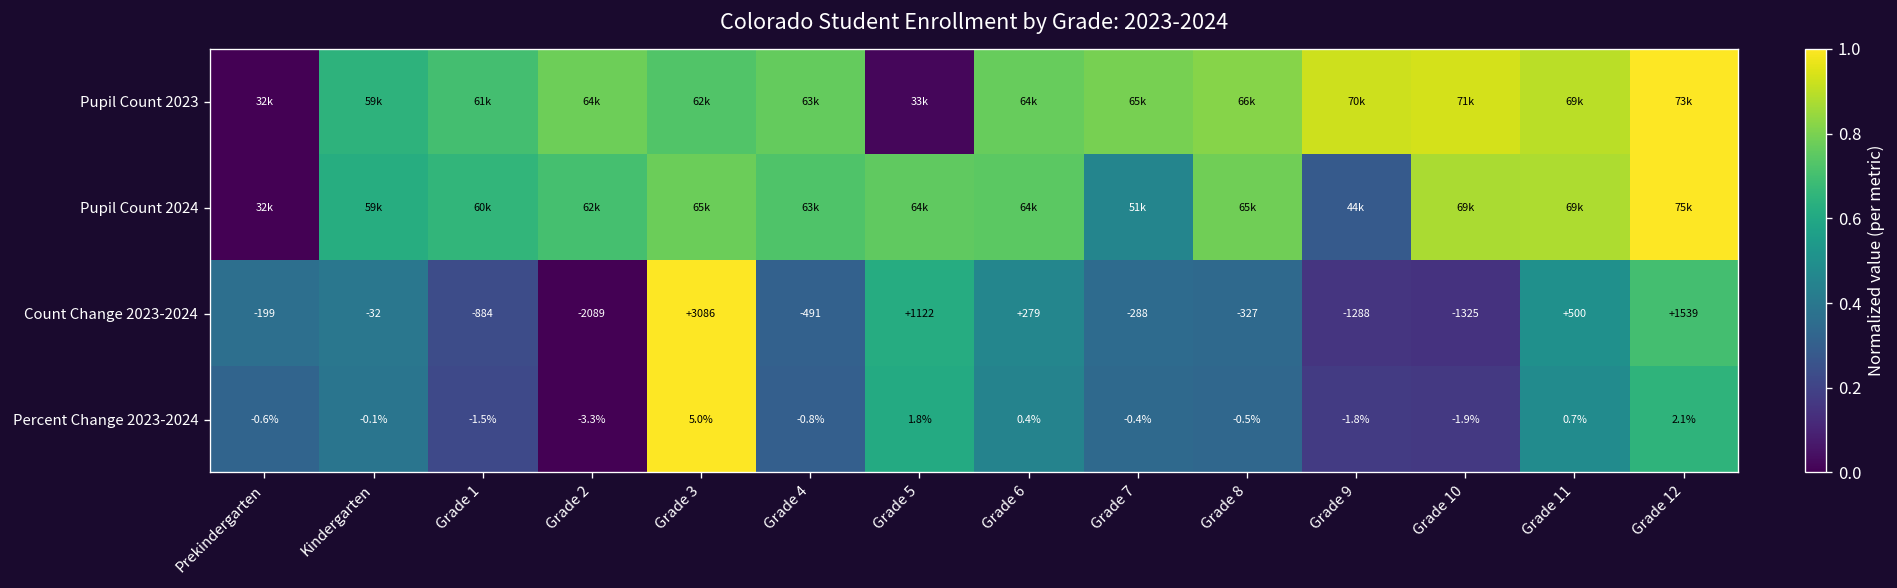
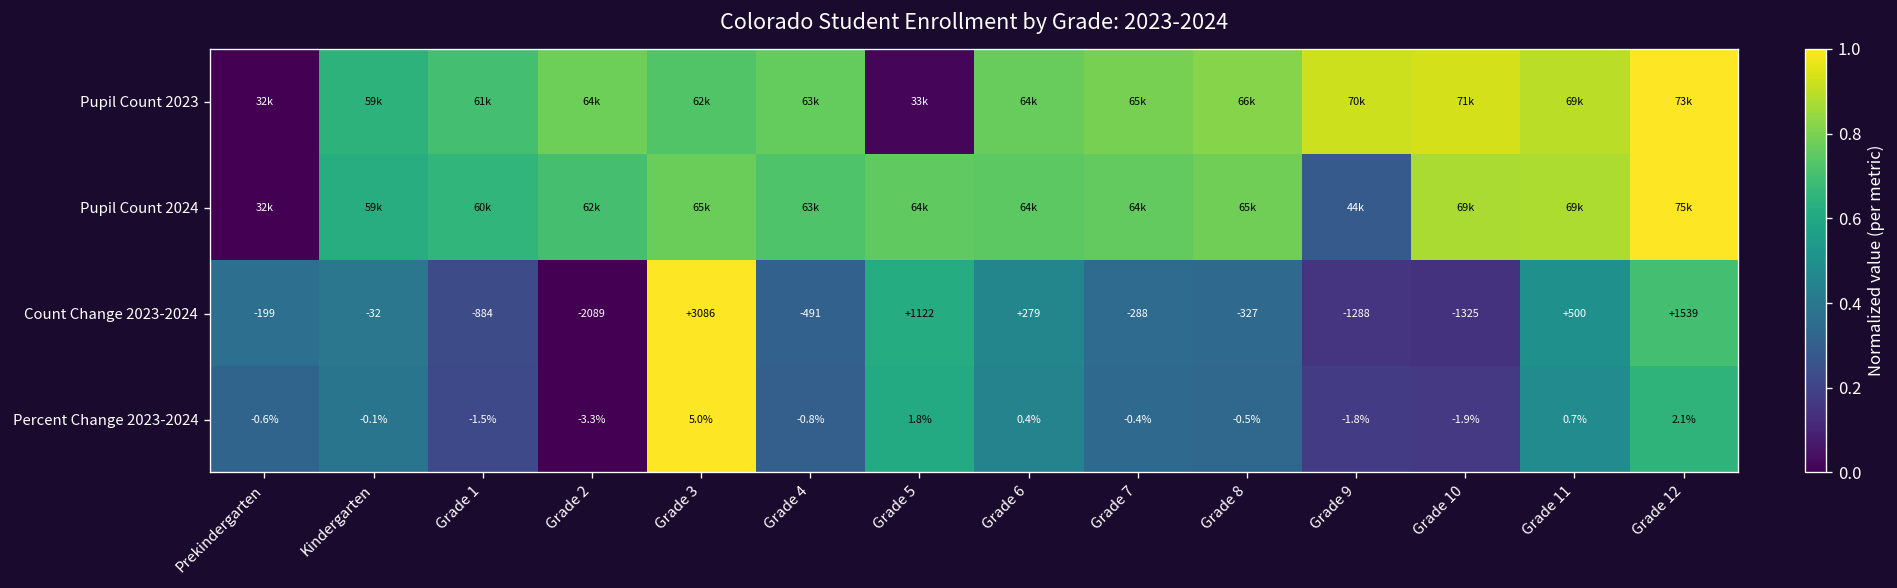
  {
    "Pupil Count 2023": {
      "Prekindergarten": "32k",
      "Kindergarten": "59k",
      "Grade 1": "61k",
      "Grade 2": "64k",
      "Grade 3": "62k",
      "Grade 4": "63k",
      "Grade 5": "33k",
      "Grade 6": "64k",
      "Grade 7": "65k",
      "Grade 8": "66k",
      "Grade 9": "70k",
      "Grade 10": "71k",
      "Grade 11": "69k",
      "Grade 12": "73k"
    },
    "Pupil Count 2024": {
      "Prekindergarten": "32k",
      "Kindergarten": "59k",
      "Grade 1": "60k",
      "Grade 2": "62k",
      "Grade 3": "65k",
      "Grade 4": "63k",
      "Grade 5": "64k",
      "Grade 6": "64k",
-     "Grade 7": "51k",
+     "Grade 7": "64k",
      "Grade 8": "65k",
      "Grade 9": "44k",
      "Grade 10": "69k",
      "Grade 11": "69k",
      "Grade 12": "75k"
    },
    "Count Change 2023-2024": {
      "Prekindergarten": "-199",
      "Kindergarten": "-32",
      "Grade 1": "-884",
      "Grade 2": "-2089",
      "Grade 3": "+3086",
      "Grade 4": "-491",
      "Grade 5": "+1122",
      "Grade 6": "+279",
      "Grade 7": "-288",
      "Grade 8": "-327",
      "Grade 9": "-1288",
      "Grade 10": "-1325",
      "Grade 11": "+500",
      "Grade 12": "+1539"
    },
    "Percent Change 2023-2024": {
      "Prekindergarten": "-0.6%",
      "Kindergarten": "-0.1%",
      "Grade 1": "-1.5%",
      "Grade 2": "-3.3%",
      "Grade 3": "5.0%",
      "Grade 4": "-0.8%",
      "Grade 5": "1.8%",
      "Grade 6": "0.4%",
      "Grade 7": "-0.4%",
      "Grade 8": "-0.5%",
      "Grade 9": "-1.8%",
      "Grade 10": "-1.9%",
      "Grade 11": "0.7%",
      "Grade 12": "2.1%"
    }
  }
